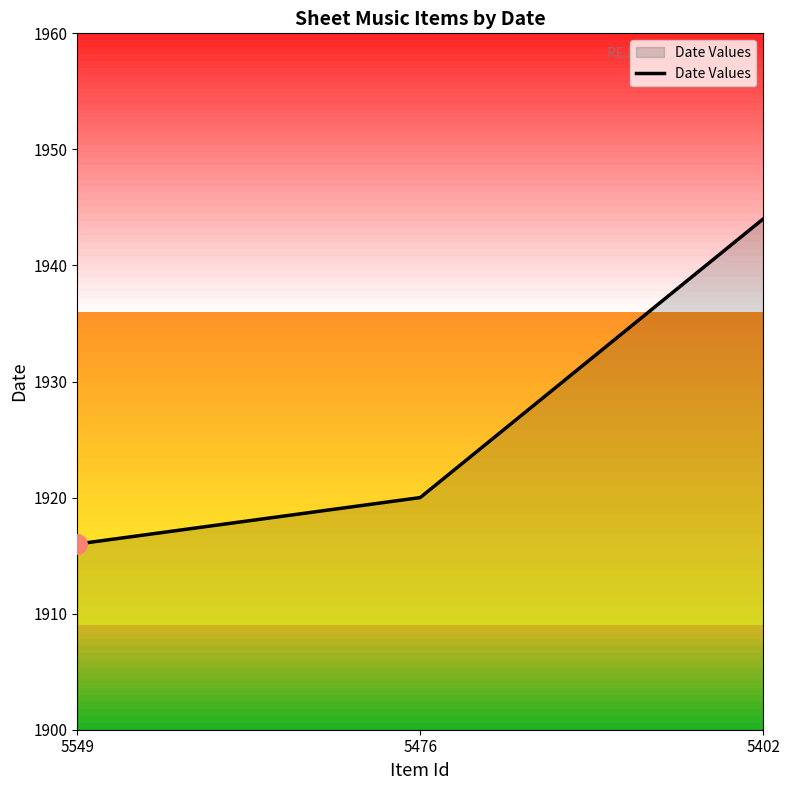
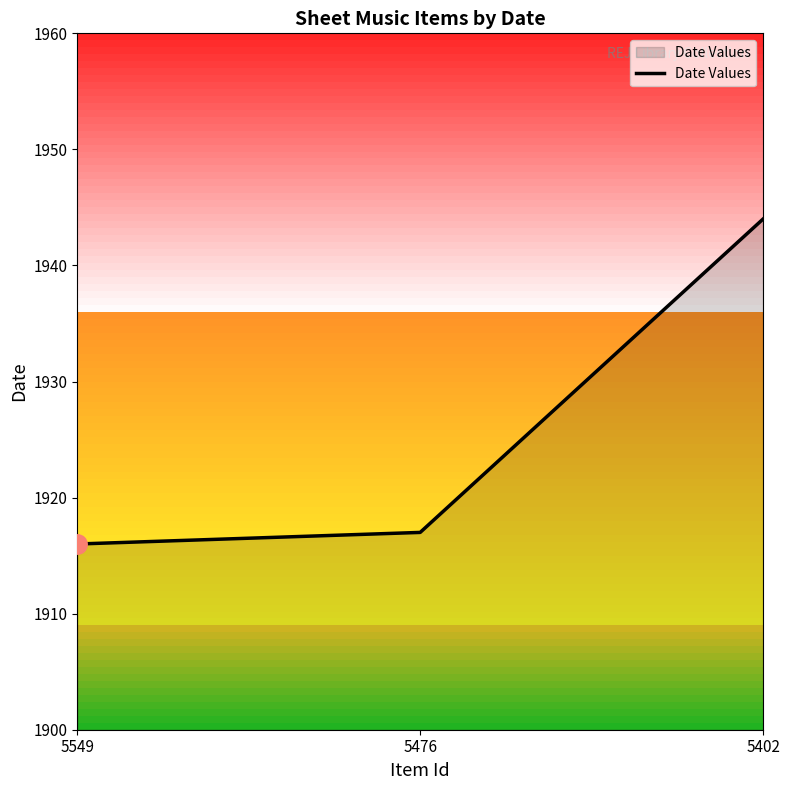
  {
    "Date Values": {
-     "5476": 1920,
+     "5476": 1917,
      "5402": 1944
    }
  }
